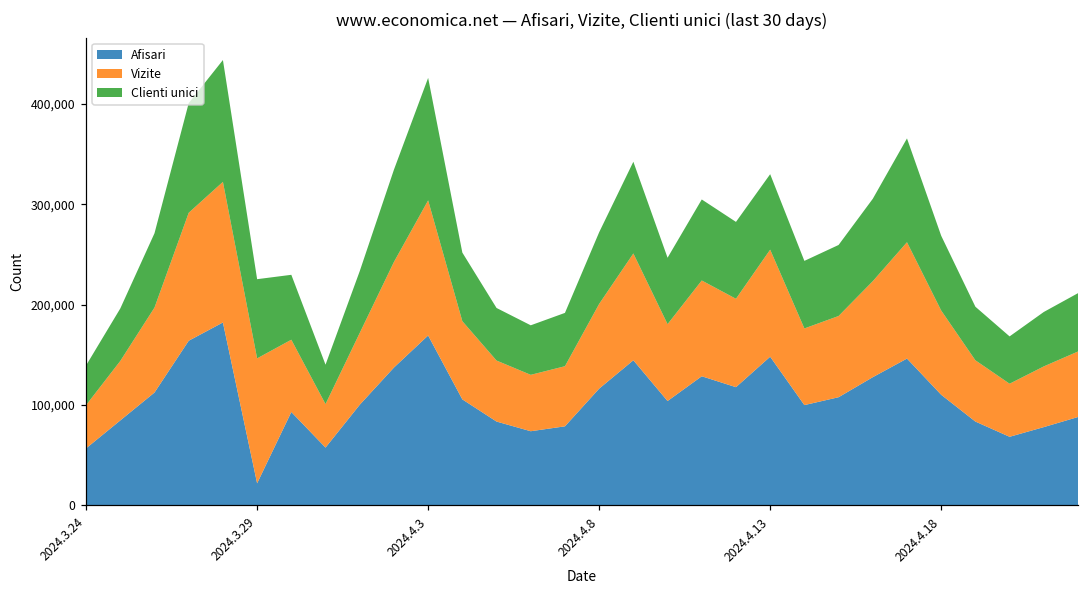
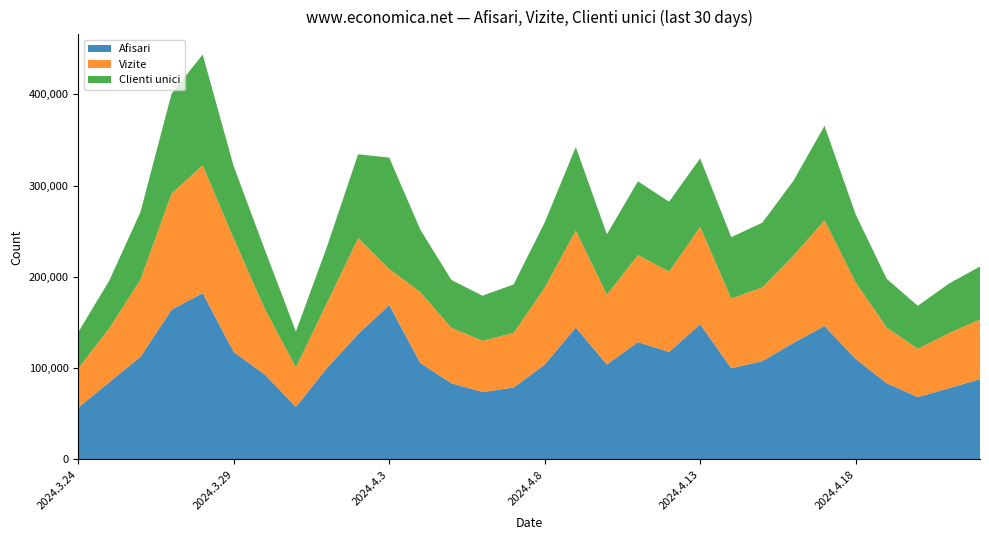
  {
    "Afisari": {
      "2024.3.24": "60,000",
-     "2024.3.29": "20,000",
+     "2024.3.29": "120,000",
      "2024.4.3": "170,000",
-     "2024.4.8": "120,000",
+     "2024.4.8": "100,000",
      "2024.4.13": "150,000",
      "2024.4.18": "110,000"
    },
    "Vizite": {
      "2024.3.24": "40,000",
      "2024.3.29": "120,000",
-     "2024.4.3": "130,000",
+     "2024.4.3": "40,000",
      "2024.4.8": "80,000",
      "2024.4.13": "110,000",
      "2024.4.18": "80,000"
    },
    "Clienti unici": {
      "2024.3.24": "40,000",
      "2024.3.29": "80,000",
      "2024.4.3": "120,000",
      "2024.4.8": "70,000",
      "2024.4.13": "80,000",
      "2024.4.18": "70,000"
    }
  }
